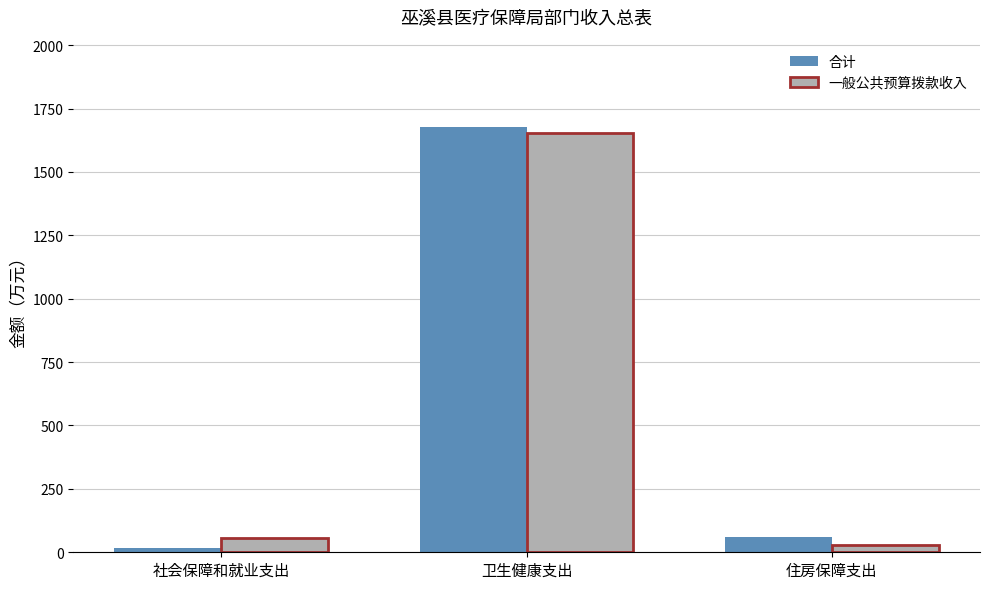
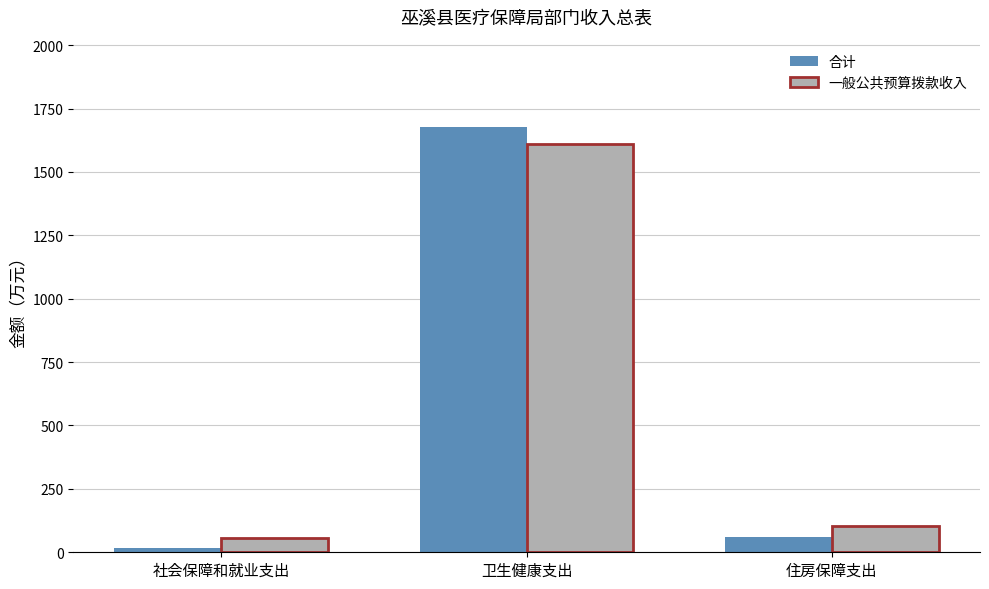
  {
    "合计": {
      "社会保障和就业支出": 20,
      "卫生健康支出": 1680,
      "住房保障支出": 60
    },
    "一般公共预算拨款收入": {
      "社会保障和就业支出": 60,
-     "卫生健康支出": 1650,
-     "住房保障支出": 30
+     "卫生健康支出": 1610,
+     "住房保障支出": 100
    }
  }
